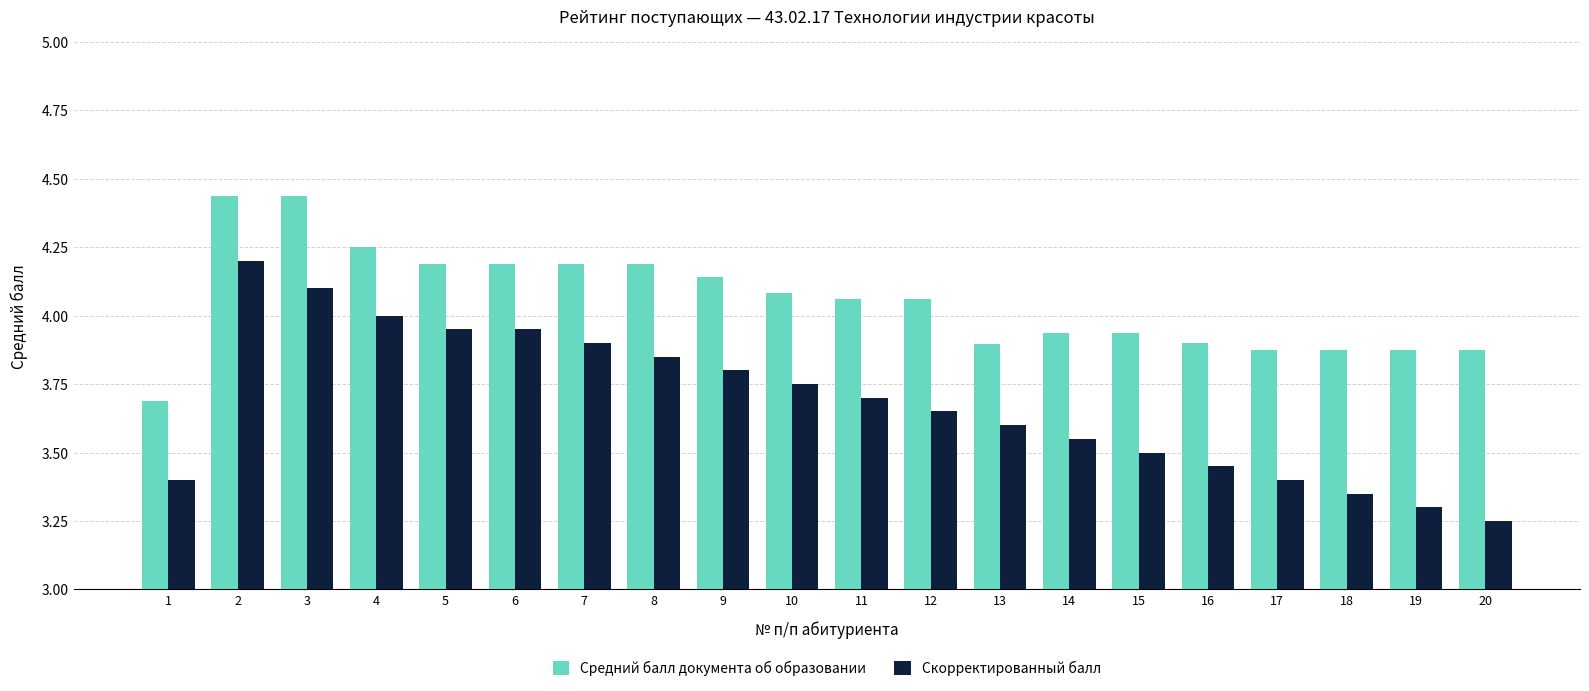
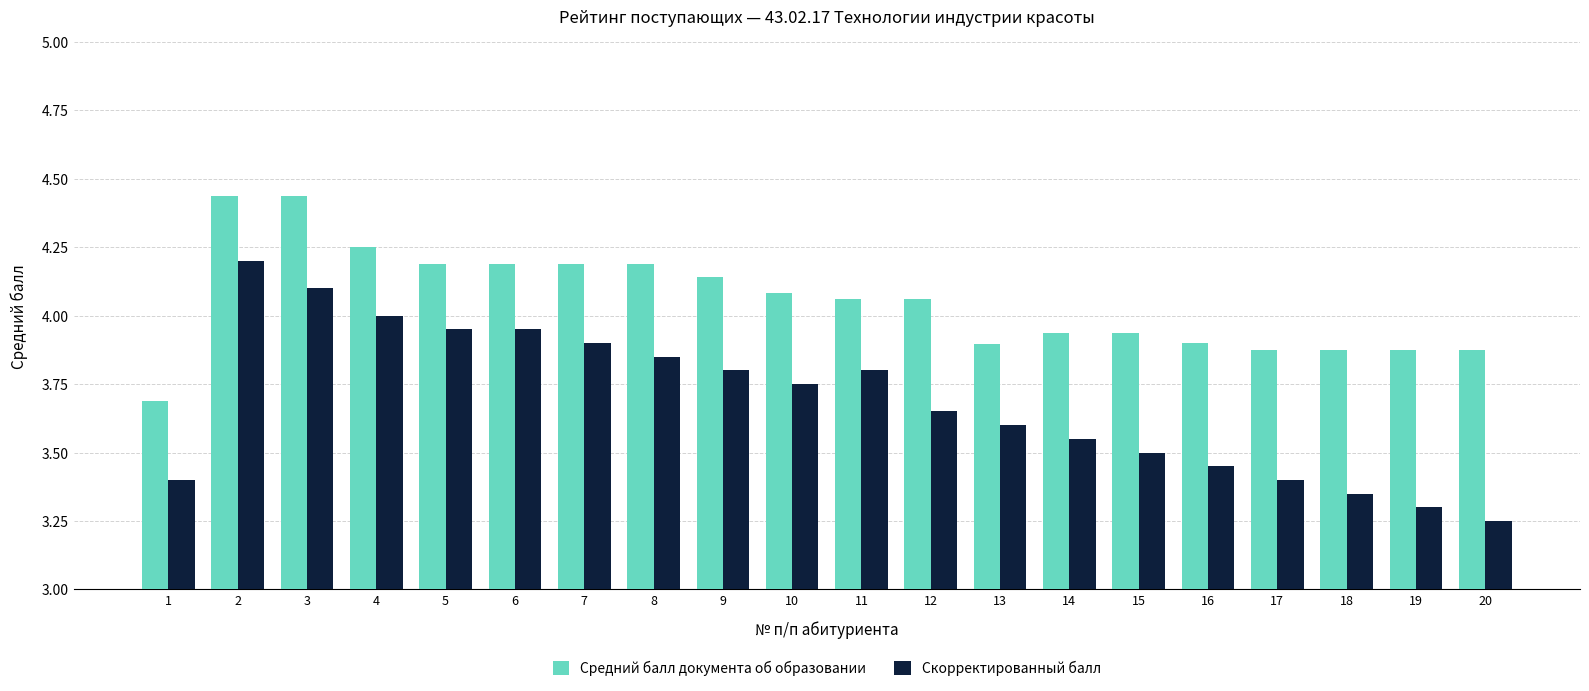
  {
    "Средний балл документа об образовании": {
      "1": 3.69,
      "2": 4.44,
      "3": 4.44,
      "4": 4.25,
      "5": 4.19,
      "6": 4.19,
      "7": 4.19,
      "8": 4.19,
      "9": 4.14,
      "10": 4.08,
      "11": 4.06,
      "12": 4.06,
      "13": 3.9,
      "14": 3.94,
      "15": 3.94,
      "16": 3.9,
      "17": 3.88,
      "18": 3.88,
      "19": 3.88,
      "20": 3.88
    },
    "Скорректированный балл": {
      "1": 3.4,
      "2": 4.2,
      "3": 4.1,
      "4": 4.0,
      "5": 3.95,
      "6": 3.95,
      "7": 3.9,
      "8": 3.85,
      "9": 3.8,
      "10": 3.75,
-     "11": 3.7,
+     "11": 3.8,
      "12": 3.65,
      "13": 3.6,
      "14": 3.55,
      "15": 3.5,
      "16": 3.45,
      "17": 3.4,
      "18": 3.35,
      "19": 3.3,
      "20": 3.25
    }
  }
